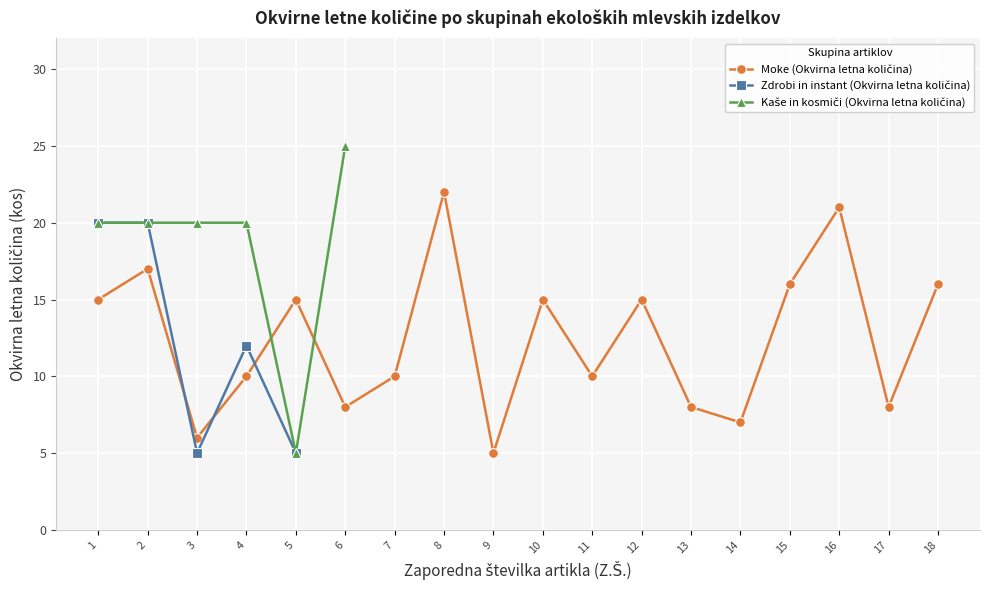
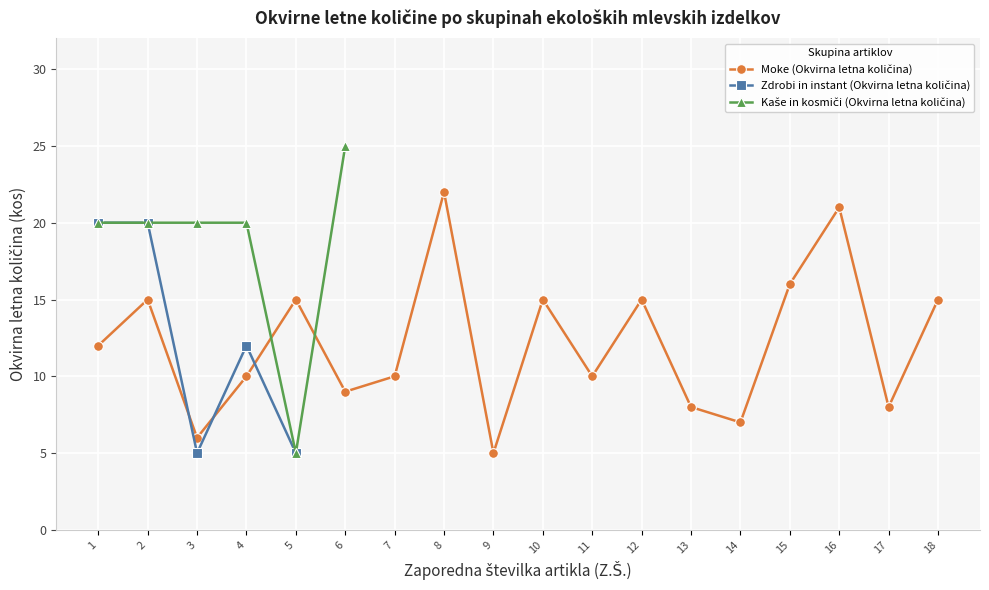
  {
    "Moke (Okvirna letna količina)": {
-     "1": 15,
-     "2": 17,
+     "1": 12,
+     "2": 15,
      "3": 6,
      "4": 10,
      "5": 15,
-     "6": 8,
+     "6": 9,
      "7": 10,
      "8": 22,
      "9": 5,
      "10": 15,
      "11": 10,
      "12": 15,
      "13": 8,
      "14": 7,
      "15": 16,
      "16": 21,
      "17": 8,
-     "18": 16
+     "18": 15
    },
    "Zdrobi in instant (Okvirna letna količina)": {
      "3": 5,
      "4": 12
    },
    "Kaše in kosmiči (Okvirna letna količina)": {
      "3": 20,
      "4": 20,
      "6": 25
    }
  }
